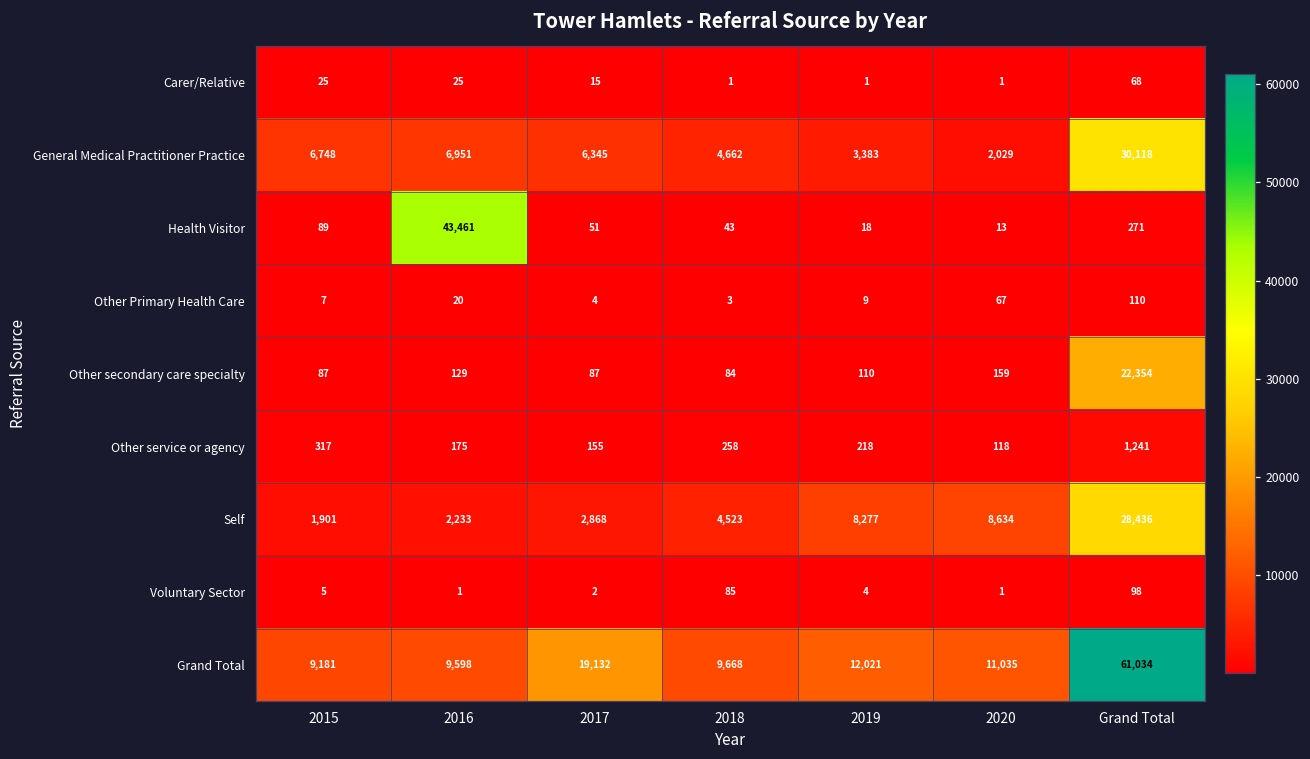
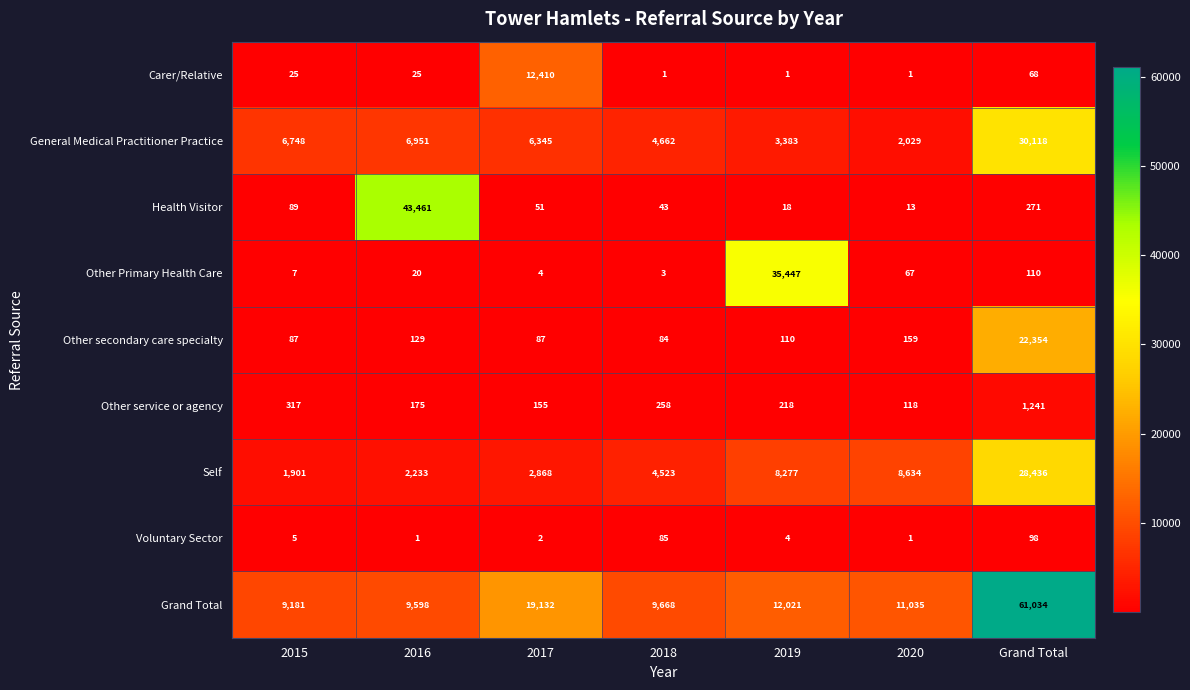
  {
    "Carer/Relative": {
      "2015": "25",
      "2016": "25",
-     "2017": "15",
+     "2017": "12,410",
      "2018": "1",
      "2019": "1",
      "2020": "1",
      "Grand Total": "68"
    },
    "General Medical Practitioner Practice": {
      "2015": "6,748",
      "2016": "6,951",
      "2017": "6,345",
      "2018": "4,662",
      "2019": "3,383",
      "2020": "2,029",
      "Grand Total": "30,118"
    },
    "Health Visitor": {
      "2015": "89",
      "2016": "43,461",
      "2017": "51",
      "2018": "43",
      "2019": "18",
      "2020": "13",
      "Grand Total": "271"
    },
    "Other Primary Health Care": {
      "2015": "7",
      "2016": "20",
      "2017": "4",
      "2018": "3",
-     "2019": "9",
+     "2019": "35,447",
      "2020": "67",
      "Grand Total": "110"
    },
    "Other secondary care specialty": {
      "2015": "87",
      "2016": "129",
      "2017": "87",
      "2018": "84",
      "2019": "110",
      "2020": "159",
      "Grand Total": "22,354"
    },
    "Other service or agency": {
      "2015": "317",
      "2016": "175",
      "2017": "155",
      "2018": "258",
      "2019": "218",
      "2020": "118",
      "Grand Total": "1,241"
    },
    "Self": {
      "2015": "1,901",
      "2016": "2,233",
      "2017": "2,868",
      "2018": "4,523",
      "2019": "8,277",
      "2020": "8,634",
      "Grand Total": "28,436"
    },
    "Voluntary Sector": {
      "2015": "5",
      "2016": "1",
      "2017": "2",
      "2018": "85",
      "2019": "4",
      "2020": "1",
      "Grand Total": "98"
    },
    "Grand Total": {
      "2015": "9,181",
      "2016": "9,598",
      "2017": "19,132",
      "2018": "9,668",
      "2019": "12,021",
      "2020": "11,035",
      "Grand Total": "61,034"
    }
  }
